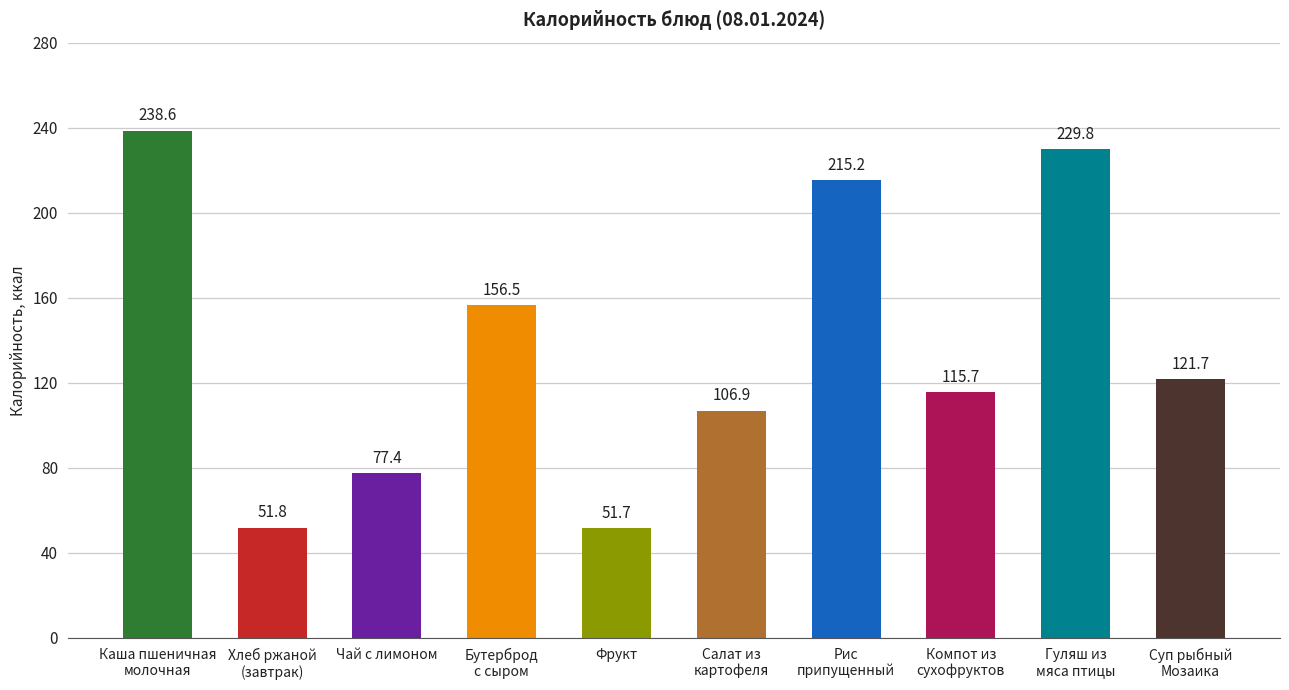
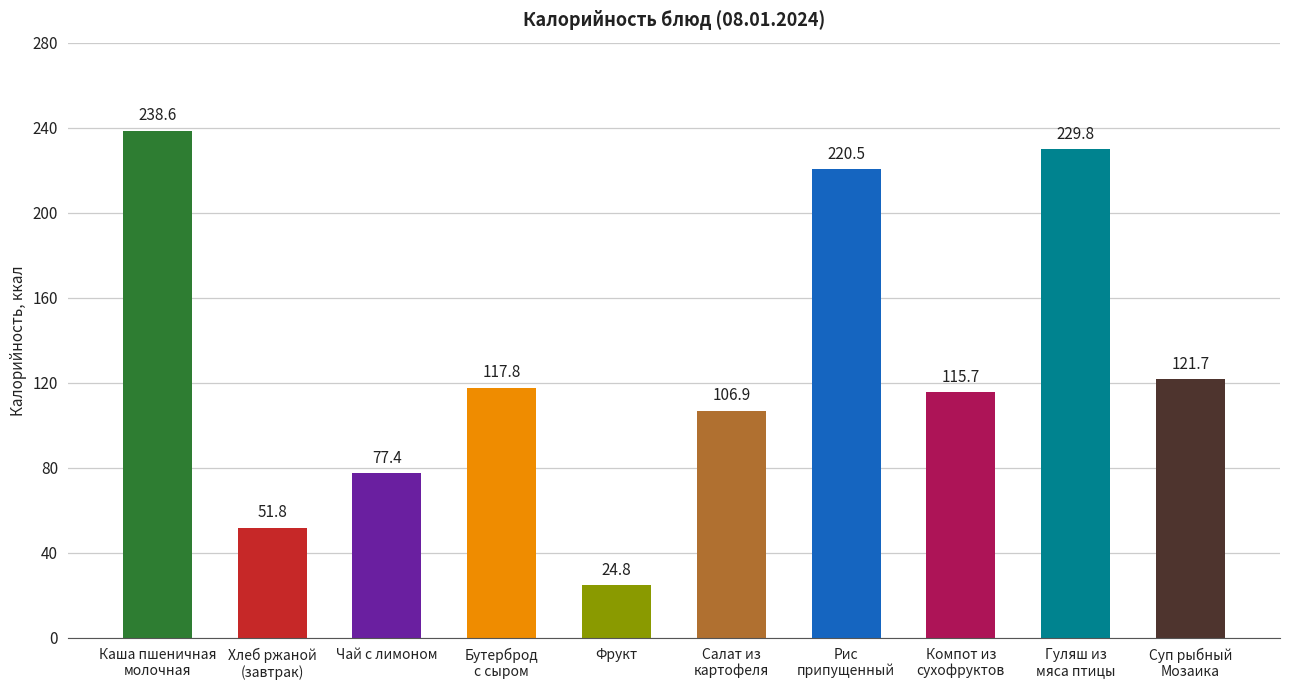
  {
    "Каша пшеничная молочная": 238.6,
    "Хлеб ржаной (завтрак)": 51.8,
    "Чай с лимоном": 77.4,
-   "Бутерброд с сыром": 156.5,
-   "Фрукт": 51.7,
+   "Бутерброд с сыром": 117.8,
+   "Фрукт": 24.8,
    "Салат из картофеля": 106.9,
-   "Рис припущенный": 215.2,
+   "Рис припущенный": 220.5,
    "Компот из сухофруктов": 115.7,
    "Гуляш из мяса птицы": 229.8,
    "Суп рыбный Мозаика": 121.7
  }
